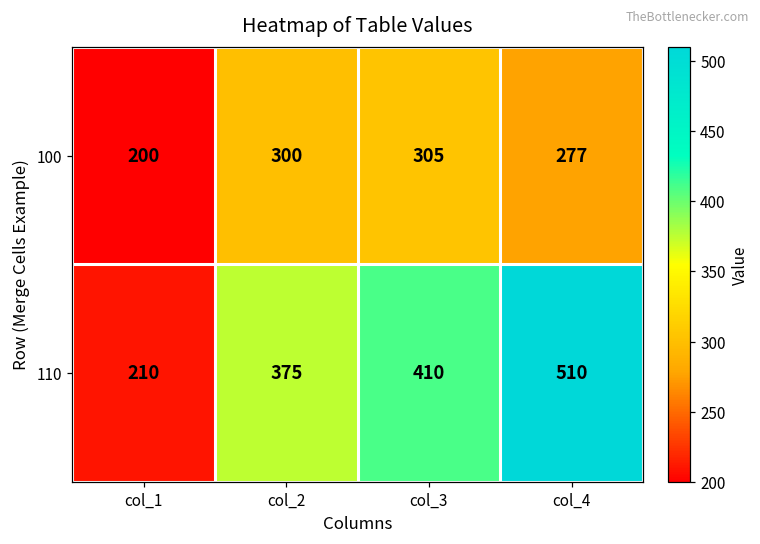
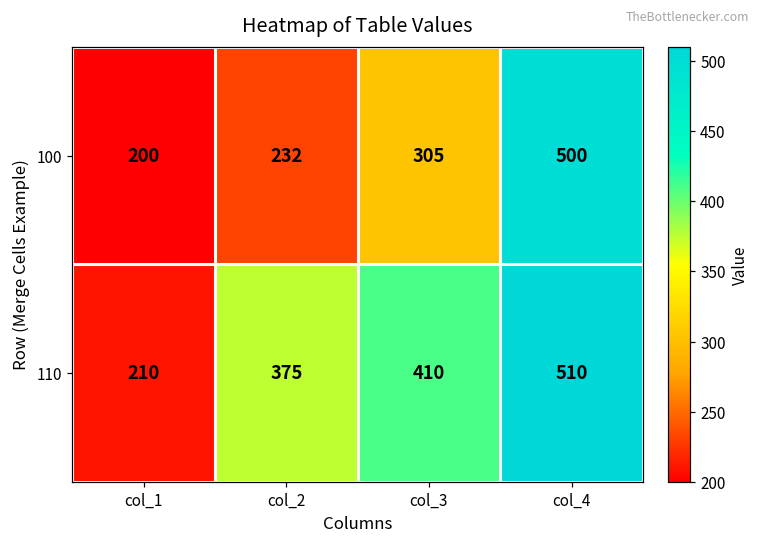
  {
    "100": {
      "col_1": 200,
-     "col_2": 300,
+     "col_2": 232,
      "col_3": 305,
-     "col_4": 277
+     "col_4": 500
    },
    "110": {
      "col_1": 210,
      "col_2": 375,
      "col_3": 410,
      "col_4": 510
    }
  }
